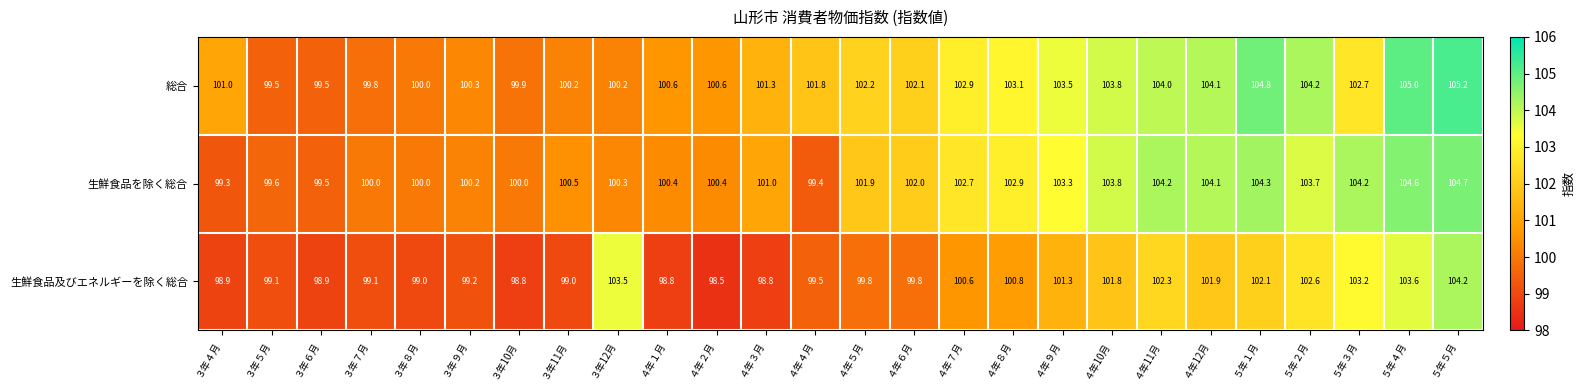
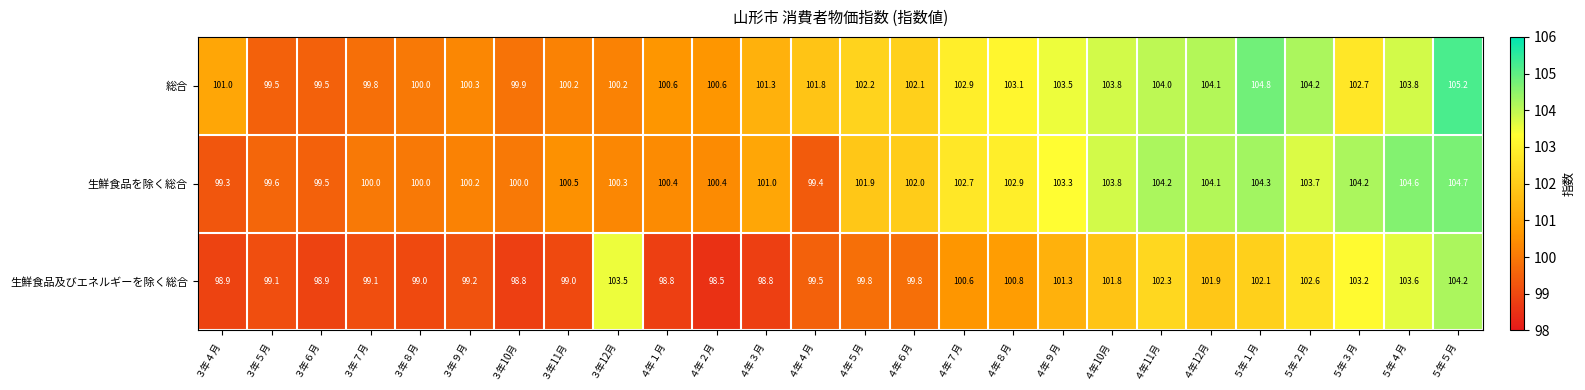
  {
    "総合": {
      "３年４月": 101.0,
      "３年５月": 99.5,
      "３年６月": 99.5,
      "３年７月": 99.8,
      "３年８月": 100.0,
      "３年９月": 100.3,
      "３年10月": 99.9,
      "３年11月": 100.2,
      "３年12月": 100.2,
      "４年１月": 100.6,
      "４年２月": 100.6,
      "４年３月": 101.3,
      "４年４月": 101.8,
      "４年５月": 102.2,
      "４年６月": 102.1,
      "４年７月": 102.9,
      "４年８月": 103.1,
      "４年９月": 103.5,
      "４年10月": 103.8,
      "４年11月": 104.0,
      "４年12月": 104.1,
      "５年１月": 104.8,
      "５年２月": 104.2,
      "５年３月": 102.7,
-     "５年４月": 105.0,
+     "５年４月": 103.8,
      "５年５月": 105.2
    },
    "生鮮食品を除く総合": {
      "３年４月": 99.3,
      "３年５月": 99.6,
      "３年６月": 99.5,
      "３年７月": 100.0,
      "３年８月": 100.0,
      "３年９月": 100.2,
      "３年10月": 100.0,
      "３年11月": 100.5,
      "３年12月": 100.3,
      "４年１月": 100.4,
      "４年２月": 100.4,
      "４年３月": 101.0,
      "４年４月": 99.4,
      "４年５月": 101.9,
      "４年６月": 102.0,
      "４年７月": 102.7,
      "４年８月": 102.9,
      "４年９月": 103.3,
      "４年10月": 103.8,
      "４年11月": 104.2,
      "４年12月": 104.1,
      "５年１月": 104.3,
      "５年２月": 103.7,
      "５年３月": 104.2,
      "５年４月": 104.6,
      "５年５月": 104.7
    },
    "生鮮食品及びエネルギーを除く総合": {
      "３年４月": 98.9,
      "３年５月": 99.1,
      "３年６月": 98.9,
      "３年７月": 99.1,
      "３年８月": 99.0,
      "３年９月": 99.2,
      "３年10月": 98.8,
      "３年11月": 99.0,
      "３年12月": 103.5,
      "４年１月": 98.8,
      "４年２月": 98.5,
      "４年３月": 98.8,
      "４年４月": 99.5,
      "４年５月": 99.8,
      "４年６月": 99.8,
      "４年７月": 100.6,
      "４年８月": 100.8,
      "４年９月": 101.3,
      "４年10月": 101.8,
      "４年11月": 102.3,
      "４年12月": 101.9,
      "５年１月": 102.1,
      "５年２月": 102.6,
      "５年３月": 103.2,
      "５年４月": 103.6,
      "５年５月": 104.2
    }
  }
